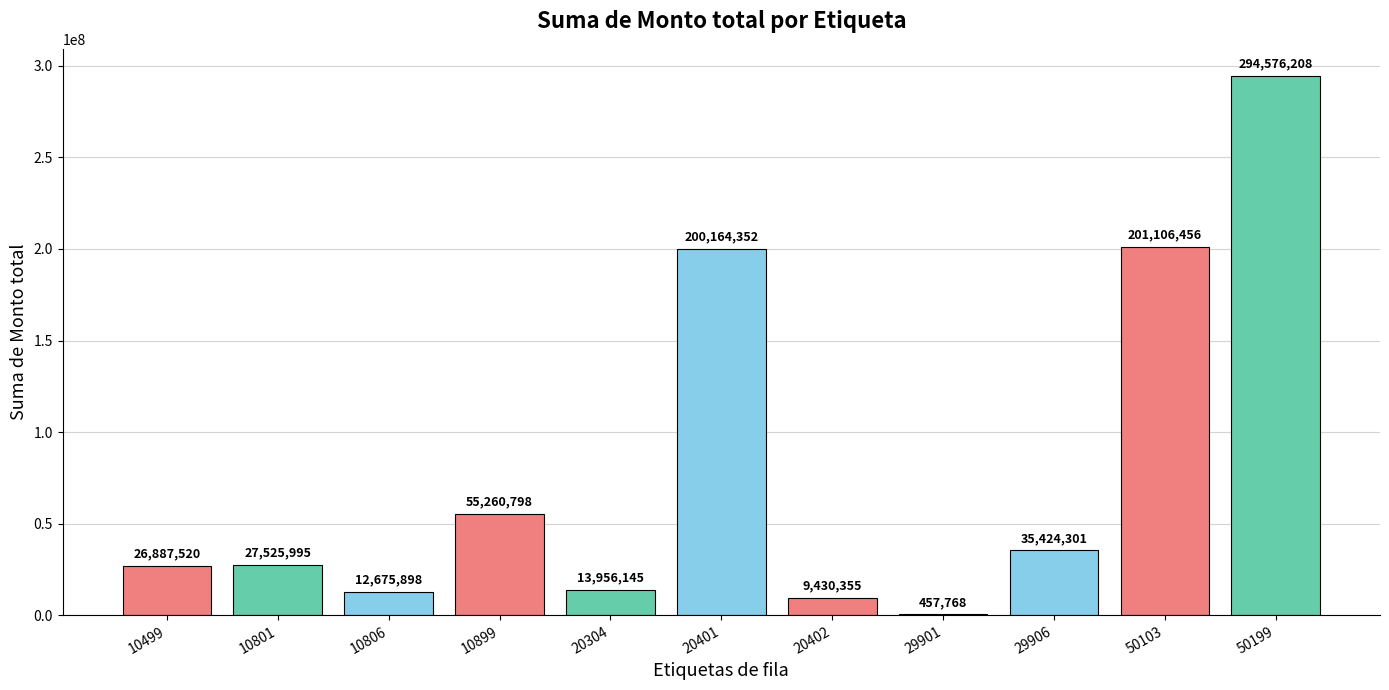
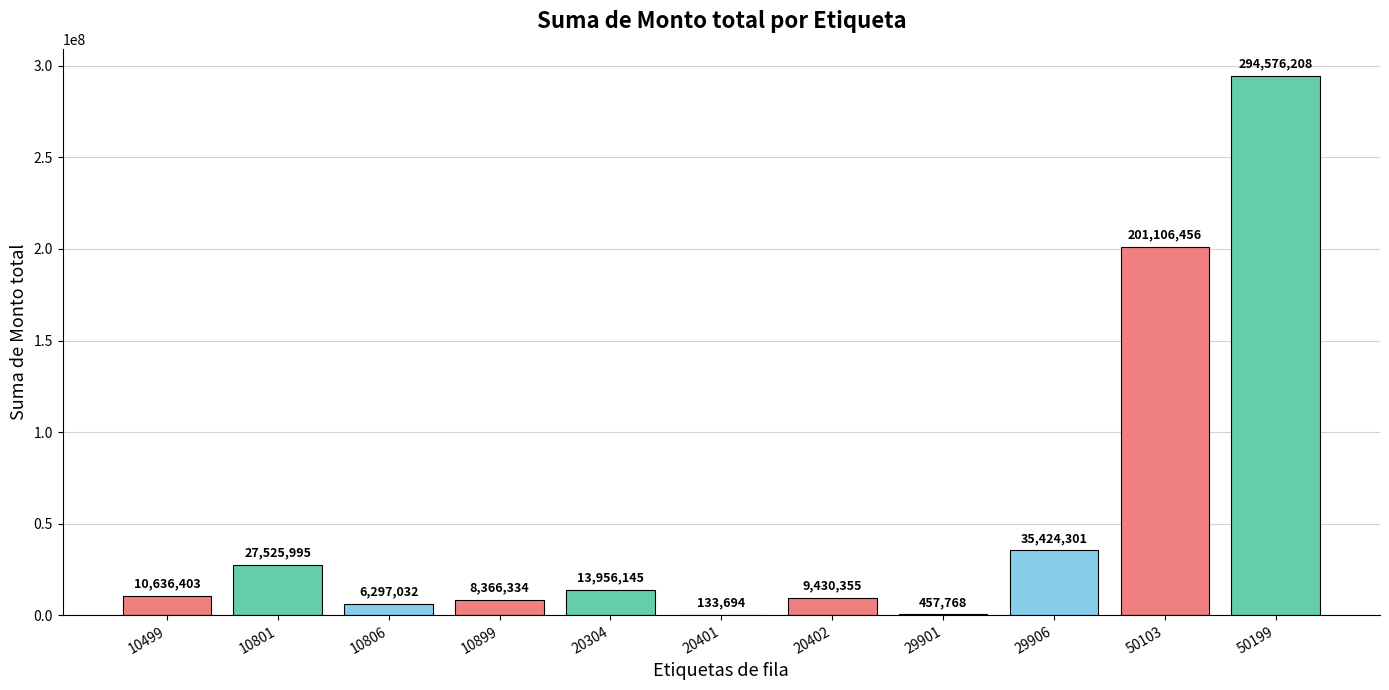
  {
-   "10499": "26,887,520",
+   "10499": "10,636,403",
    "10801": "27,525,995",
-   "10806": "12,675,898",
-   "10899": "55,260,798",
+   "10806": "6,297,032",
+   "10899": "8,366,334",
    "20304": "13,956,145",
-   "20401": "200,164,352",
+   "20401": "133,694",
    "20402": "9,430,355",
    "29901": "457,768",
    "29906": "35,424,301",
    "50103": "201,106,456",
    "50199": "294,576,208"
  }
